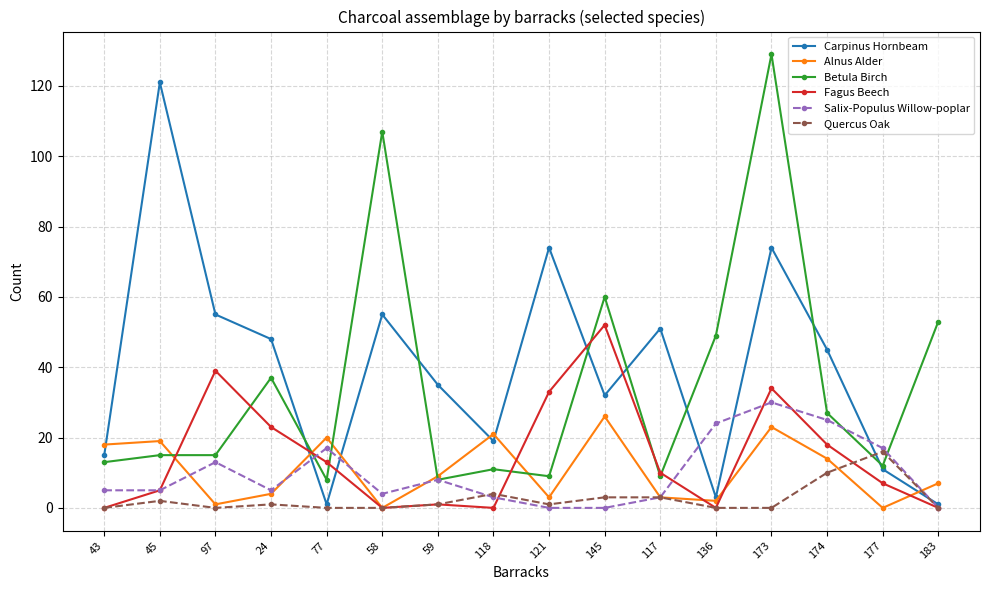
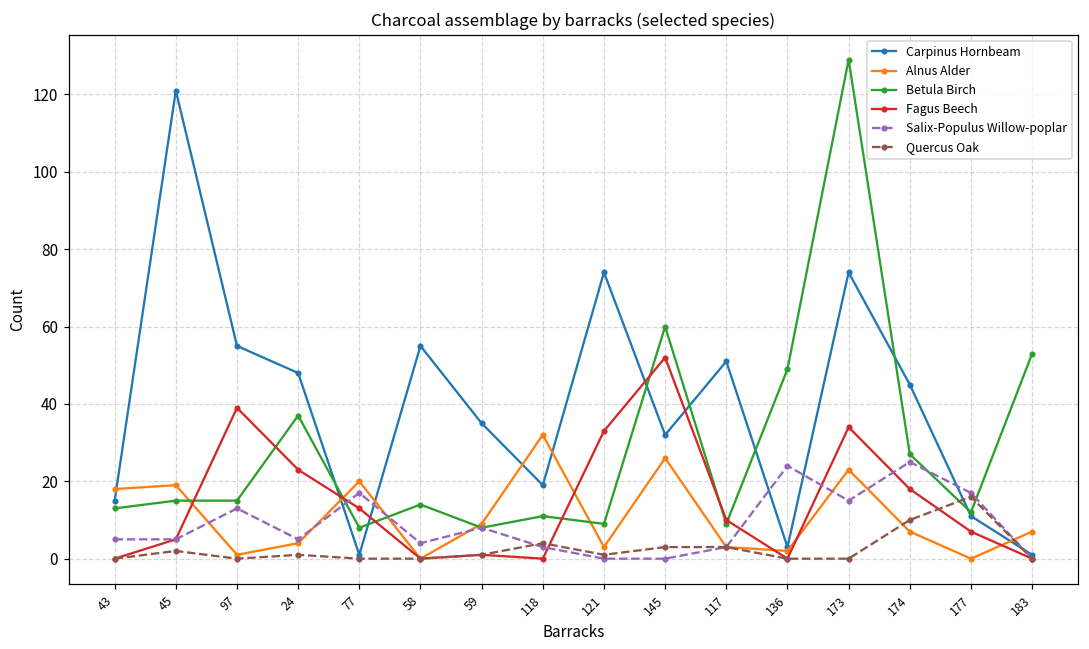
  {
    "Carpinus Hornbeam": {
      "43": 15,
      "45": 121,
      "97": 55,
      "24": 48,
      "77": 1,
      "58": 55,
      "59": 35,
      "118": 19,
      "121": 74,
      "145": 32,
      "117": 51,
      "136": 3,
      "173": 74,
      "174": 45,
      "177": 11,
      "183": 1
    },
    "Alnus Alder": {
      "43": 18,
      "45": 19,
      "97": 1,
      "24": 4,
      "77": 20,
      "59": 9,
-     "118": 21,
+     "118": 32,
      "121": 3,
      "145": 26,
      "136": 2,
      "173": 23,
-     "174": 14,
+     "174": 7,
      "177": 0,
      "183": 7
    },
    "Betula Birch": {
      "43": 13,
      "45": 15,
      "97": 15,
      "24": 37,
      "77": 8,
-     "58": 107,
+     "58": 14,
      "118": 11,
      "121": 9,
      "145": 60,
      "117": 9,
      "136": 49,
      "173": 129,
      "174": 27,
      "177": 12,
      "183": 53
    },
    "Fagus Beech": {
      "97": 39,
      "24": 23,
      "77": 13,
      "118": 0,
      "121": 33,
      "145": 52,
      "117": 10,
      "173": 34,
      "174": 18,
      "177": 7
    },
    "Salix-Populus Willow-poplar": {
      "43": 5,
      "97": 13,
      "24": 5,
      "77": 17,
      "58": 4,
      "118": 3,
      "121": 0,
      "145": 0,
      "136": 24,
-     "173": 30,
+     "173": 15,
      "174": 25,
      "177": 17
    },
    "Quercus Oak": {
      "45": 2,
      "97": 0,
      "24": 1,
      "77": 0,
      "118": 4,
      "121": 1,
      "145": 3,
      "173": 0,
      "174": 10,
      "177": 16
    }
  }
